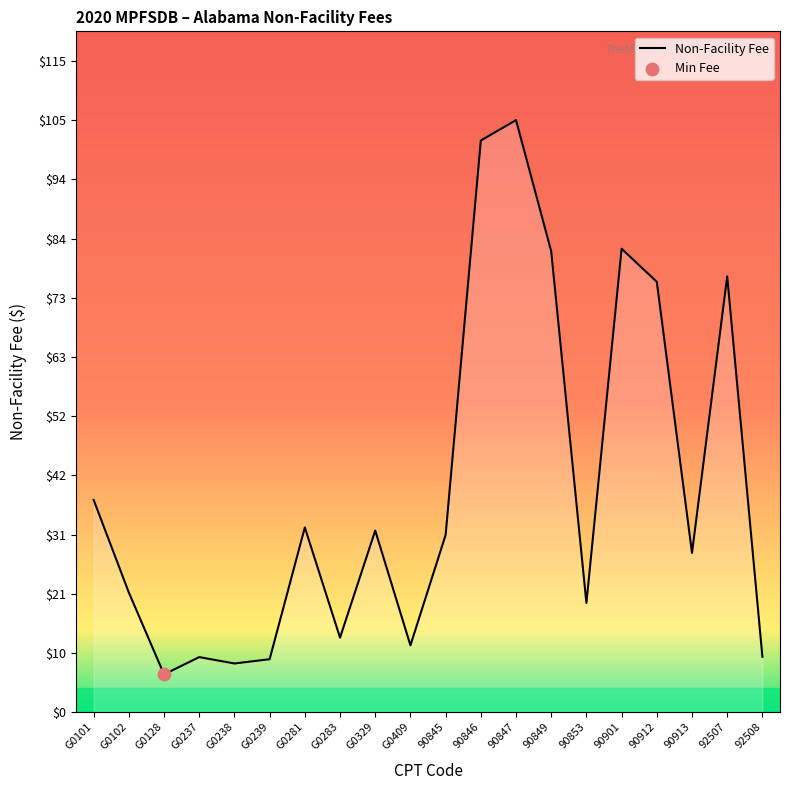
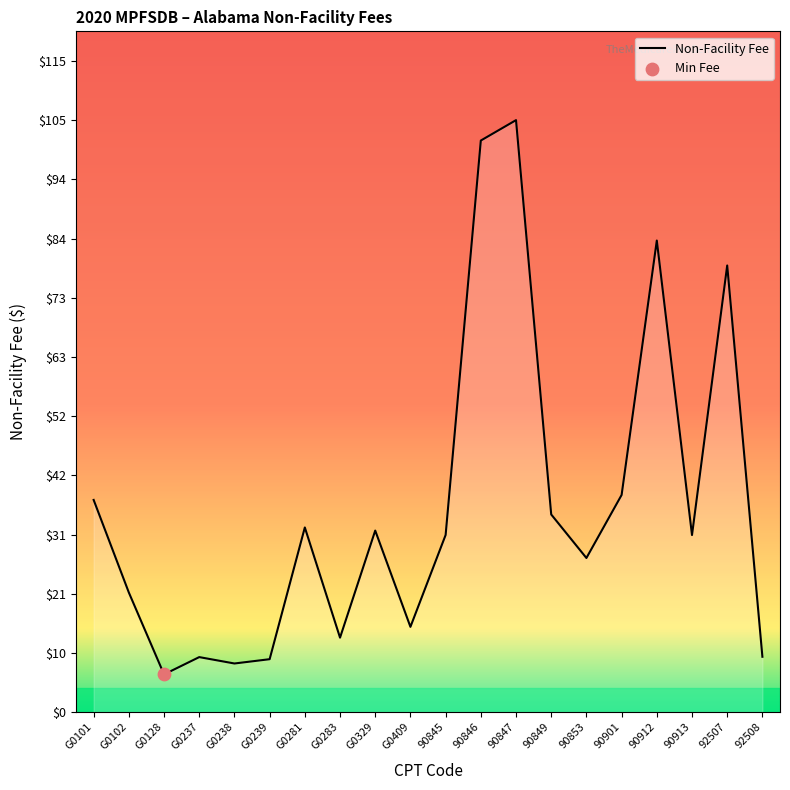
  {
    "Non-Facility Fee": {
      "G0101": "$38",
      "G0102": "$21",
      "G0237": "$10",
      "G0238": "$9",
      "G0239": "$9",
      "G0281": "$33",
      "G0283": "$13",
      "G0329": "$32",
-     "G0409": "$12",
+     "G0409": "$15",
      "90845": "$31",
      "90846": "$101",
      "90847": "$105",
-     "90849": "$82",
-     "90853": "$19",
-     "90901": "$82",
-     "90912": "$76",
-     "90913": "$28",
-     "92507": "$77",
+     "90849": "$35",
+     "90853": "$27",
+     "90901": "$38",
+     "90912": "$83",
+     "90913": "$31",
+     "92507": "$79",
      "92508": "$10"
    }
  }
